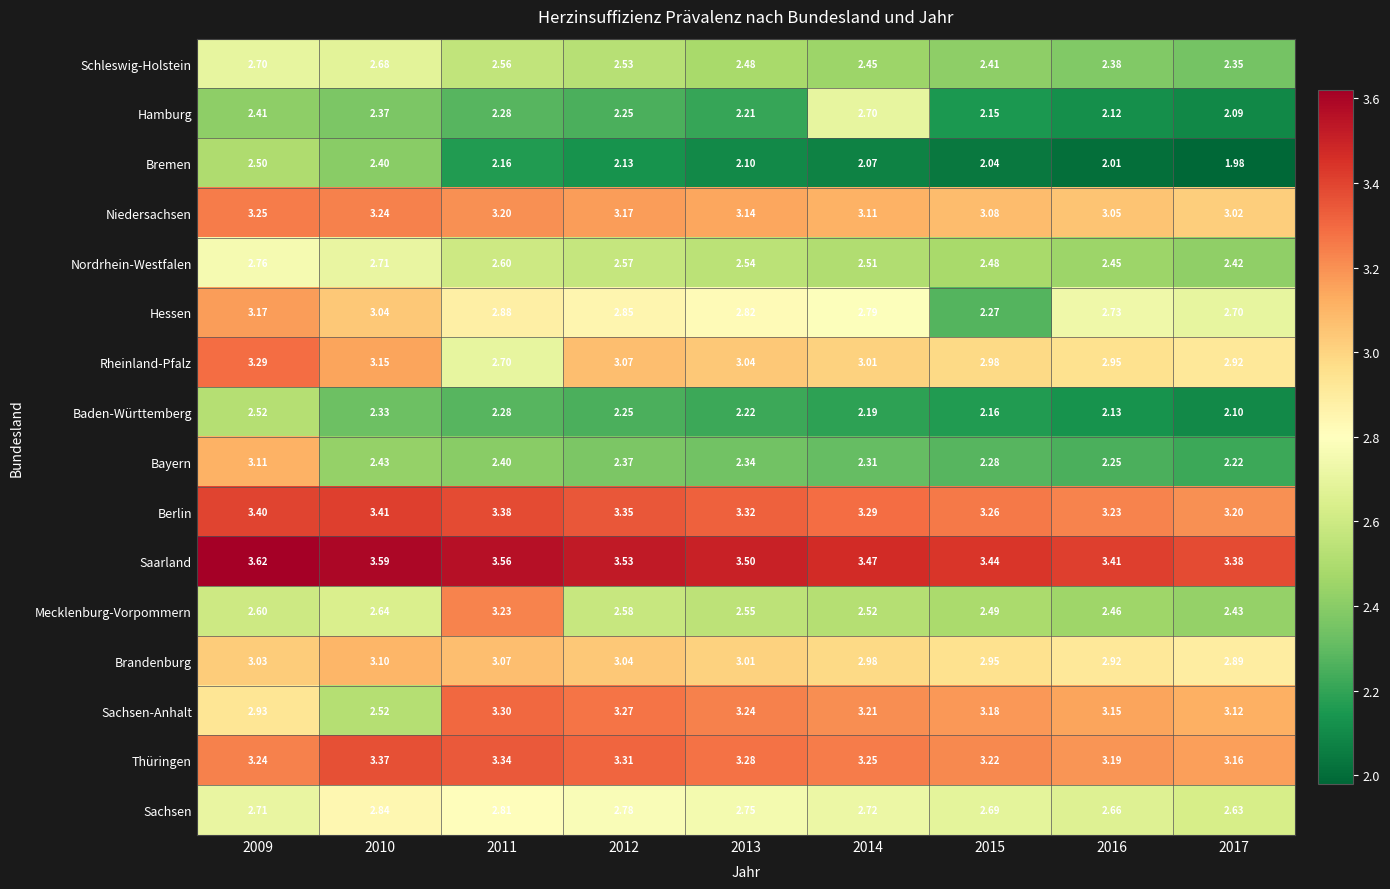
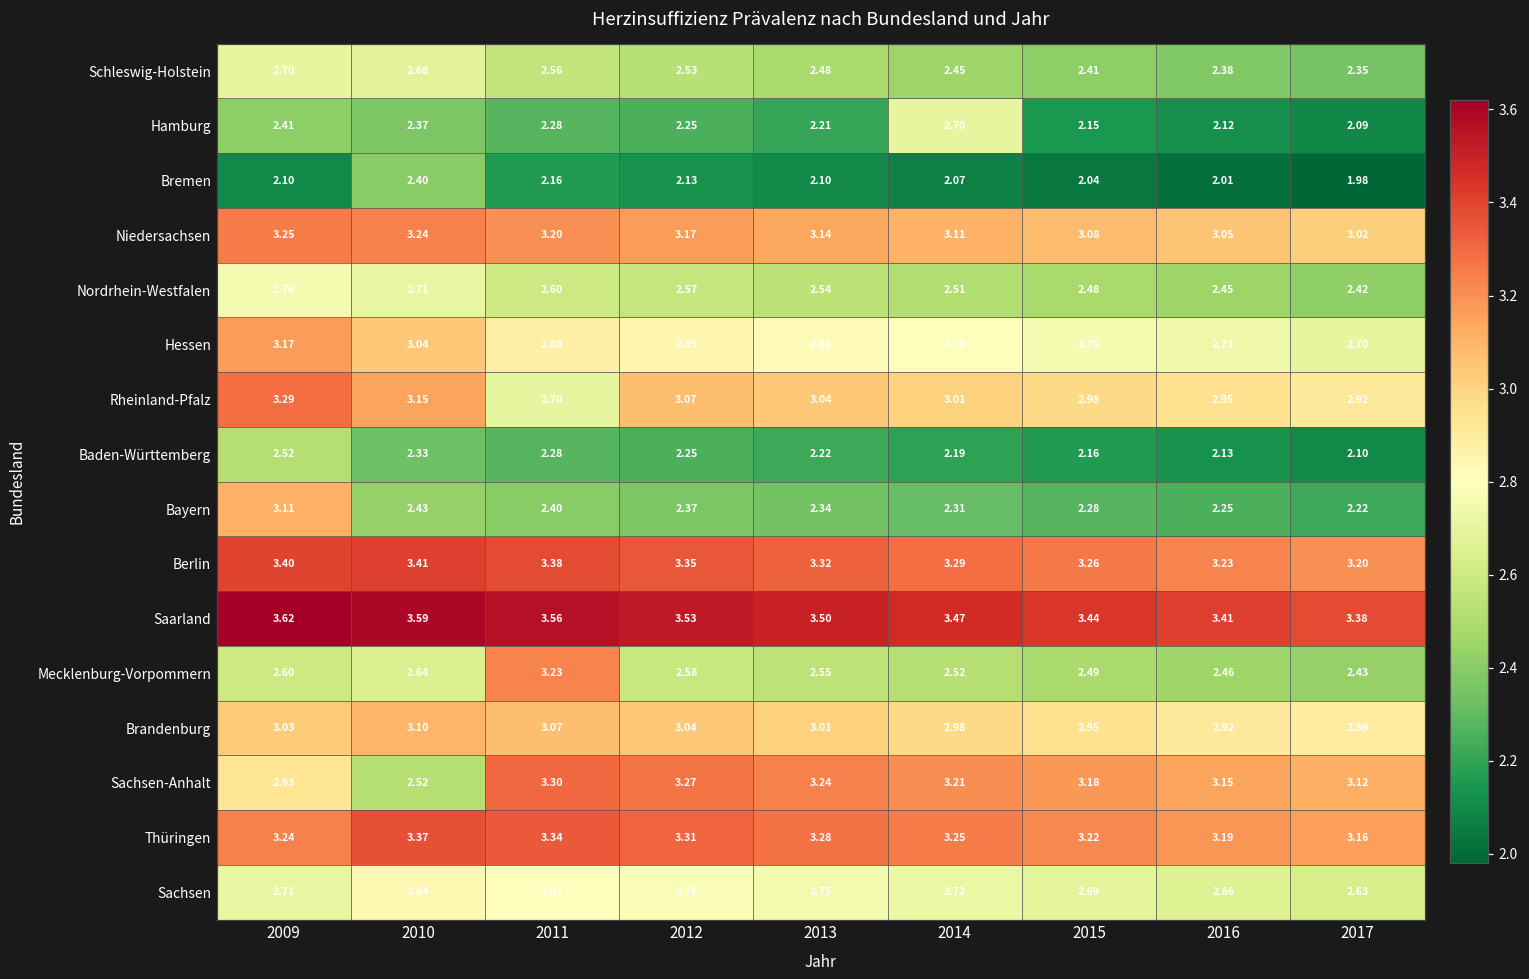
  {
    "Schleswig-Holstein": {
      "2009": 2.70,
      "2010": 2.68,
      "2011": 2.56,
      "2012": 2.53,
      "2013": 2.48,
      "2014": 2.45,
      "2015": 2.41,
      "2016": 2.38,
      "2017": 2.35
    },
    "Hamburg": {
      "2009": 2.41,
      "2010": 2.37,
      "2011": 2.28,
      "2012": 2.25,
      "2013": 2.21,
      "2014": 2.70,
      "2015": 2.15,
      "2016": 2.12,
      "2017": 2.09
    },
    "Bremen": {
-     "2009": 2.50,
+     "2009": 2.10,
      "2010": 2.40,
      "2011": 2.16,
      "2012": 2.13,
      "2013": 2.10,
      "2014": 2.07,
      "2015": 2.04,
      "2016": 2.01,
      "2017": 1.98
    },
    "Niedersachsen": {
      "2009": 3.25,
      "2010": 3.24,
      "2011": 3.20,
      "2012": 3.17,
      "2013": 3.14,
      "2014": 3.11,
      "2015": 3.08,
      "2016": 3.05,
      "2017": 3.02
    },
    "Nordrhein-Westfalen": {
      "2009": 2.76,
      "2010": 2.71,
      "2011": 2.60,
      "2012": 2.57,
      "2013": 2.54,
      "2014": 2.51,
      "2015": 2.48,
      "2016": 2.45,
      "2017": 2.42
    },
    "Hessen": {
      "2009": 3.17,
      "2010": 3.04,
      "2011": 2.88,
      "2012": 2.85,
      "2013": 2.82,
      "2014": 2.79,
-     "2015": 2.27,
+     "2015": 2.76,
      "2016": 2.73,
      "2017": 2.70
    },
    "Rheinland-Pfalz": {
      "2009": 3.29,
      "2010": 3.15,
      "2011": 2.70,
      "2012": 3.07,
      "2013": 3.04,
      "2014": 3.01,
      "2015": 2.98,
      "2016": 2.95,
      "2017": 2.92
    },
    "Baden-Württemberg": {
      "2009": 2.52,
      "2010": 2.33,
      "2011": 2.28,
      "2012": 2.25,
      "2013": 2.22,
      "2014": 2.19,
      "2015": 2.16,
      "2016": 2.13,
      "2017": 2.10
    },
    "Bayern": {
      "2009": 3.11,
      "2010": 2.43,
      "2011": 2.40,
      "2012": 2.37,
      "2013": 2.34,
      "2014": 2.31,
      "2015": 2.28,
      "2016": 2.25,
      "2017": 2.22
    },
    "Berlin": {
      "2009": 3.40,
      "2010": 3.41,
      "2011": 3.38,
      "2012": 3.35,
      "2013": 3.32,
      "2014": 3.29,
      "2015": 3.26,
      "2016": 3.23,
      "2017": 3.20
    },
    "Saarland": {
      "2009": 3.62,
      "2010": 3.59,
      "2011": 3.56,
      "2012": 3.53,
      "2013": 3.50,
      "2014": 3.47,
      "2015": 3.44,
      "2016": 3.41,
      "2017": 3.38
    },
    "Mecklenburg-Vorpommern": {
      "2009": 2.60,
      "2010": 2.64,
      "2011": 3.23,
      "2012": 2.58,
      "2013": 2.55,
      "2014": 2.52,
      "2015": 2.49,
      "2016": 2.46,
      "2017": 2.43
    },
    "Brandenburg": {
      "2009": 3.03,
      "2010": 3.10,
      "2011": 3.07,
      "2012": 3.04,
      "2013": 3.01,
      "2014": 2.98,
      "2015": 2.95,
      "2016": 2.92,
      "2017": 2.89
    },
    "Sachsen-Anhalt": {
      "2009": 2.93,
      "2010": 2.52,
      "2011": 3.30,
      "2012": 3.27,
      "2013": 3.24,
      "2014": 3.21,
      "2015": 3.18,
      "2016": 3.15,
      "2017": 3.12
    },
    "Thüringen": {
      "2009": 3.24,
      "2010": 3.37,
      "2011": 3.34,
      "2012": 3.31,
      "2013": 3.28,
      "2014": 3.25,
      "2015": 3.22,
      "2016": 3.19,
      "2017": 3.16
    },
    "Sachsen": {
      "2009": 2.71,
      "2010": 2.84,
      "2011": 2.81,
      "2012": 2.78,
      "2013": 2.75,
      "2014": 2.72,
      "2015": 2.69,
      "2016": 2.66,
      "2017": 2.63
    }
  }
